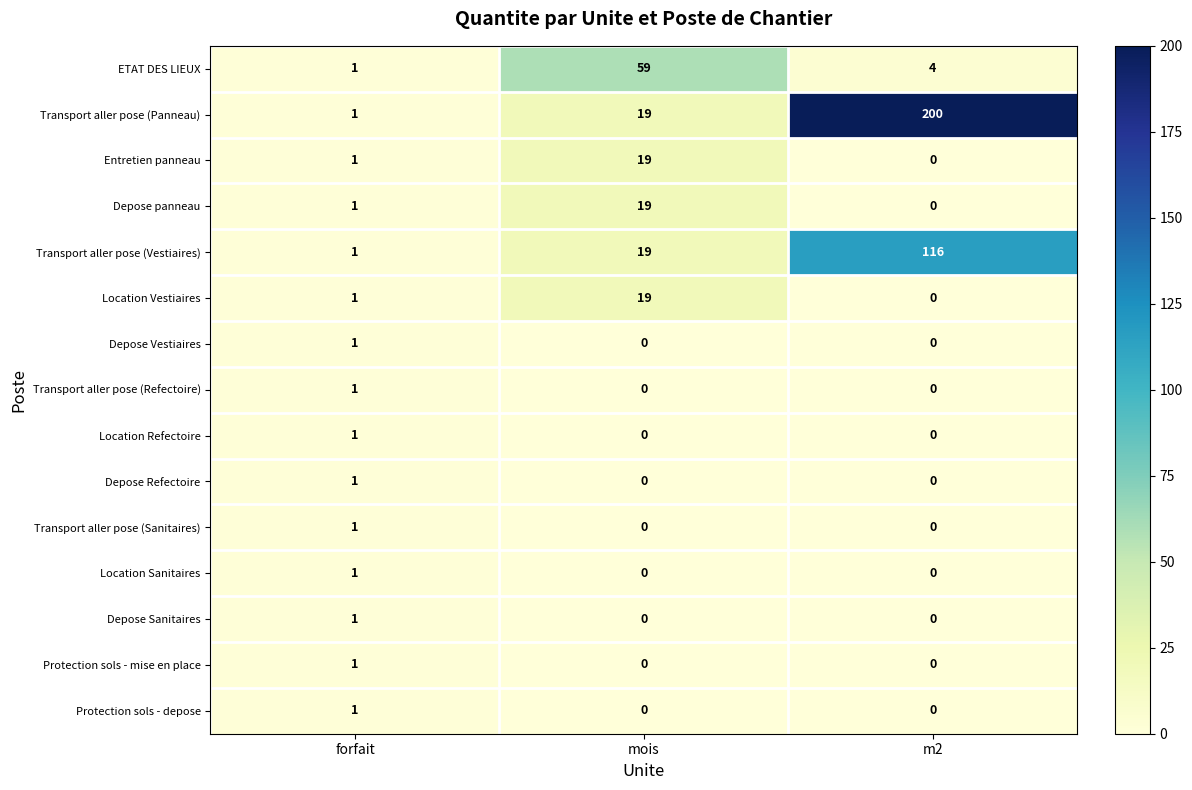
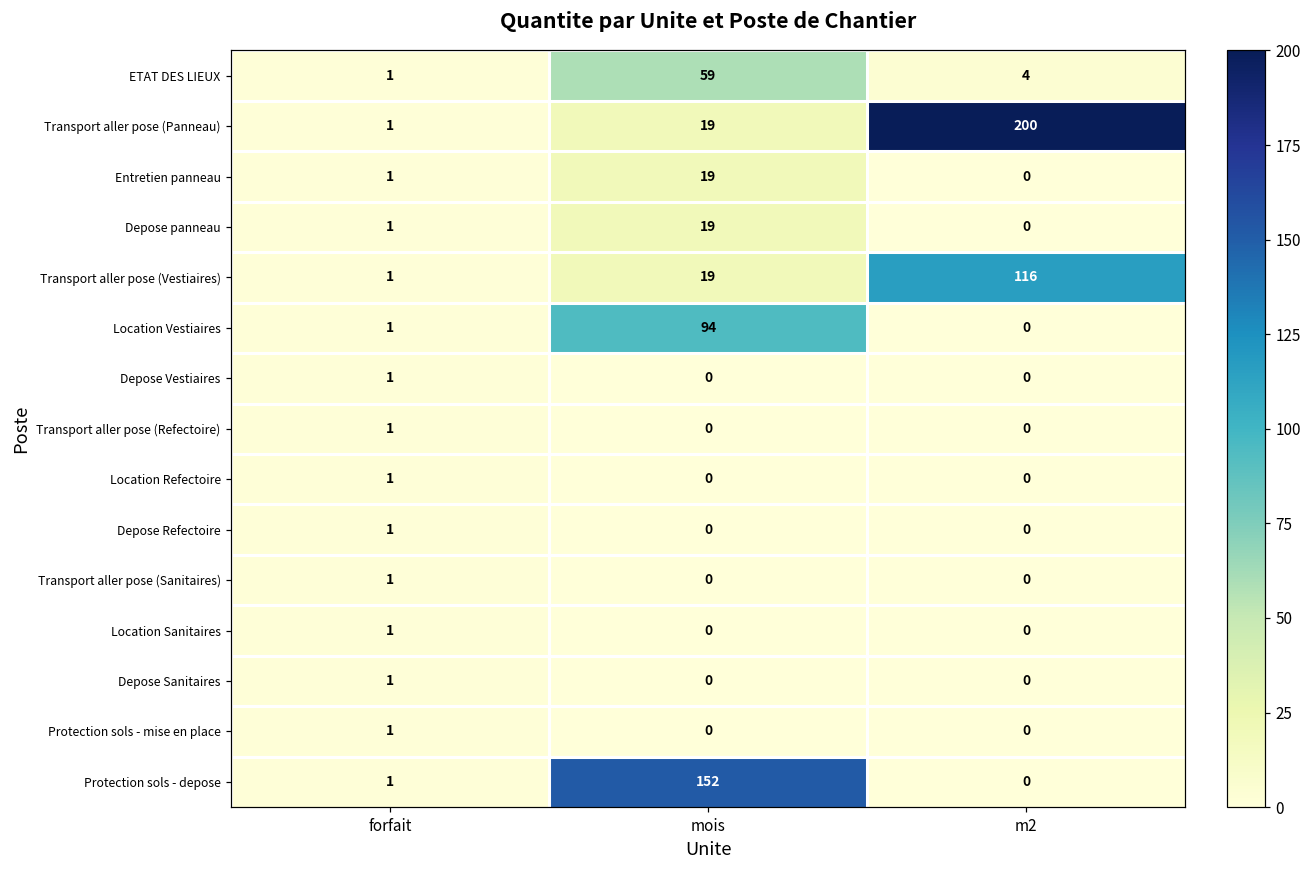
  {
    "ETAT DES LIEUX": {
      "forfait": 1,
      "mois": 59,
      "m2": 4
    },
    "Transport aller pose (Panneau)": {
      "forfait": 1,
      "mois": 19,
      "m2": 200
    },
    "Entretien panneau": {
      "forfait": 1,
      "mois": 19,
      "m2": 0
    },
    "Depose panneau": {
      "forfait": 1,
      "mois": 19,
      "m2": 0
    },
    "Transport aller pose (Vestiaires)": {
      "forfait": 1,
      "mois": 19,
      "m2": 116
    },
    "Location Vestiaires": {
      "forfait": 1,
-     "mois": 19,
+     "mois": 94,
      "m2": 0
    },
    "Depose Vestiaires": {
      "forfait": 1,
      "mois": 0,
      "m2": 0
    },
    "Transport aller pose (Refectoire)": {
      "forfait": 1,
      "mois": 0,
      "m2": 0
    },
    "Location Refectoire": {
      "forfait": 1,
      "mois": 0,
      "m2": 0
    },
    "Depose Refectoire": {
      "forfait": 1,
      "mois": 0,
      "m2": 0
    },
    "Transport aller pose (Sanitaires)": {
      "forfait": 1,
      "mois": 0,
      "m2": 0
    },
    "Location Sanitaires": {
      "forfait": 1,
      "mois": 0,
      "m2": 0
    },
    "Depose Sanitaires": {
      "forfait": 1,
      "mois": 0,
      "m2": 0
    },
    "Protection sols - mise en place": {
      "forfait": 1,
      "mois": 0,
      "m2": 0
    },
    "Protection sols - depose": {
      "forfait": 1,
-     "mois": 0,
+     "mois": 152,
      "m2": 0
    }
  }
